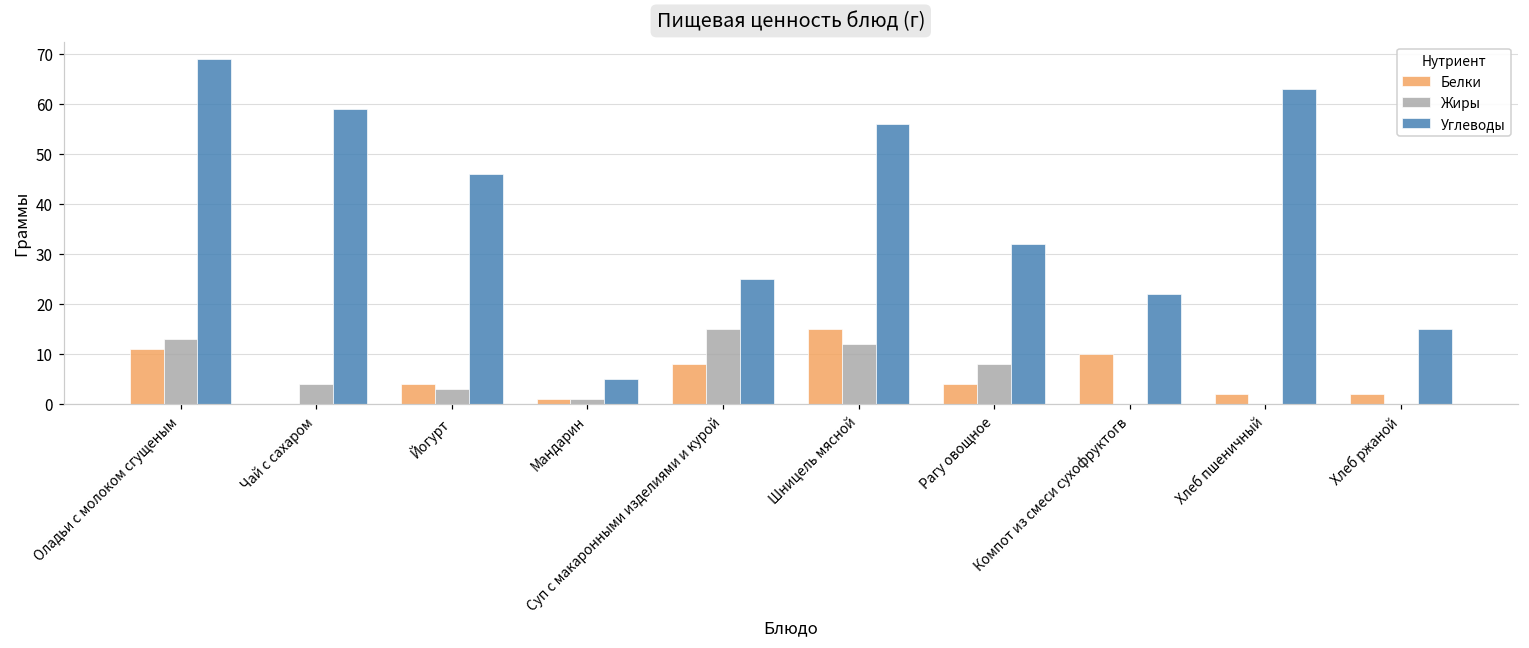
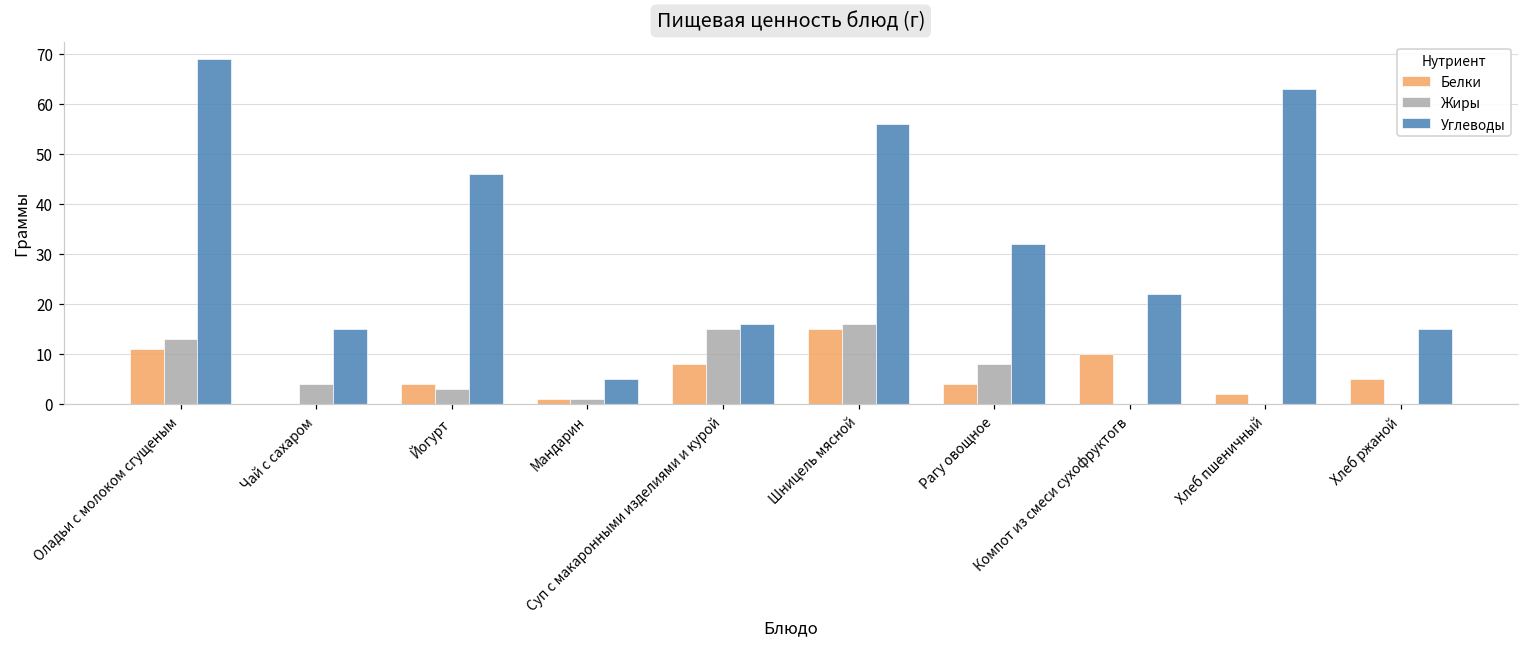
  {
    "Белки": {
      "Оладьи с молоком сгущеным": 11,
      "Чай с сахаром": 0,
      "Йогурт": 4,
      "Мандарин": 1,
      "Суп с макаронными изделиями и курой": 8,
      "Шницель мясной": 15,
      "Рагу овощное": 4,
      "Компот из смеси сухофруктогв": 10,
      "Хлеб пшеничный": 2,
-     "Хлеб ржаной": 2
+     "Хлеб ржаной": 5
    },
    "Жиры": {
      "Оладьи с молоком сгущеным": 13,
      "Чай с сахаром": 4,
      "Йогурт": 3,
      "Мандарин": 1,
      "Суп с макаронными изделиями и курой": 15,
-     "Шницель мясной": 12,
+     "Шницель мясной": 16,
      "Рагу овощное": 8,
      "Компот из смеси сухофруктогв": 0,
      "Хлеб пшеничный": 0,
      "Хлеб ржаной": 0
    },
    "Углеводы": {
      "Оладьи с молоком сгущеным": 69,
-     "Чай с сахаром": 59,
+     "Чай с сахаром": 15,
      "Йогурт": 46,
      "Мандарин": 5,
-     "Суп с макаронными изделиями и курой": 25,
+     "Суп с макаронными изделиями и курой": 16,
      "Шницель мясной": 56,
      "Рагу овощное": 32,
      "Компот из смеси сухофруктогв": 22,
      "Хлеб пшеничный": 63,
      "Хлеб ржаной": 15
    }
  }
